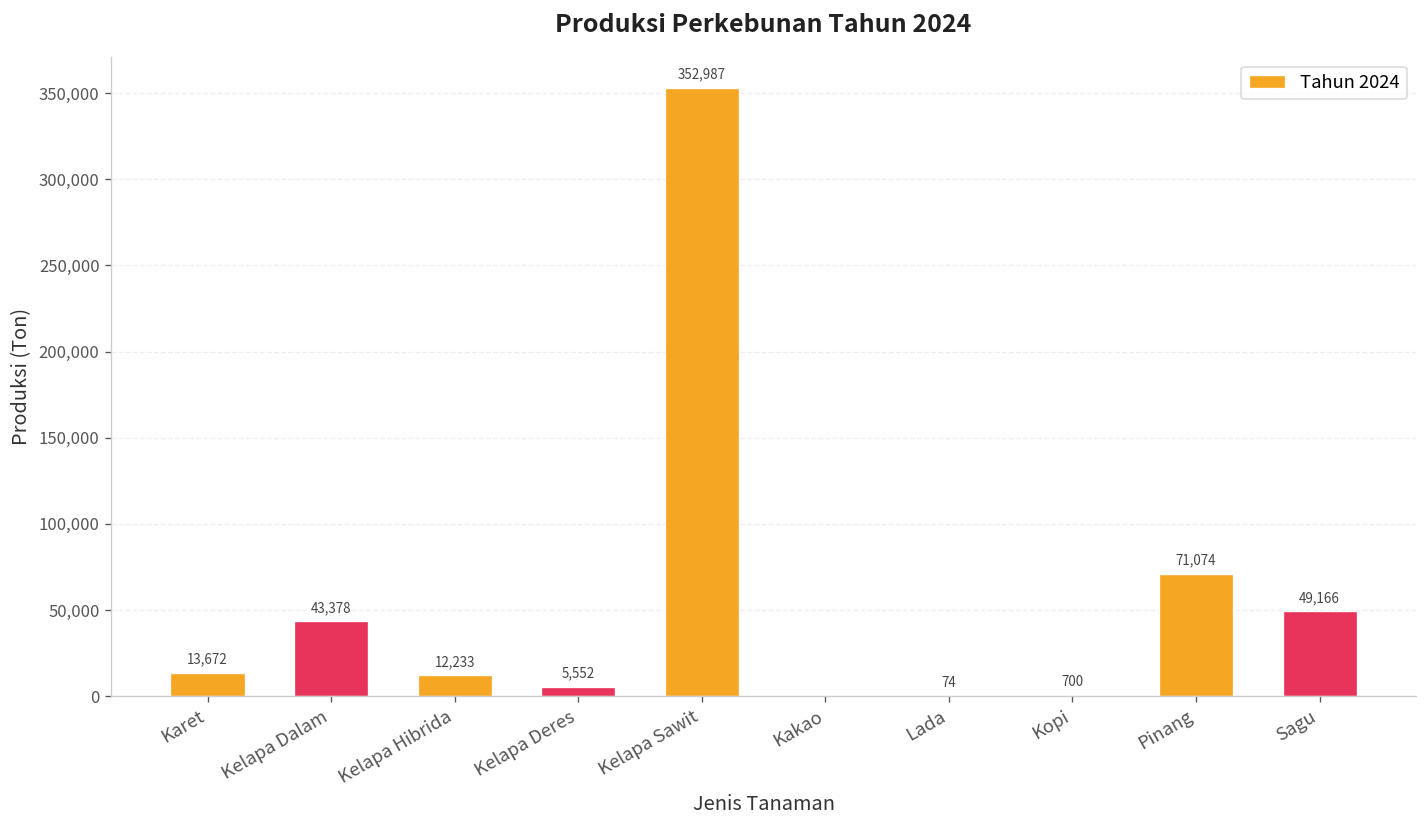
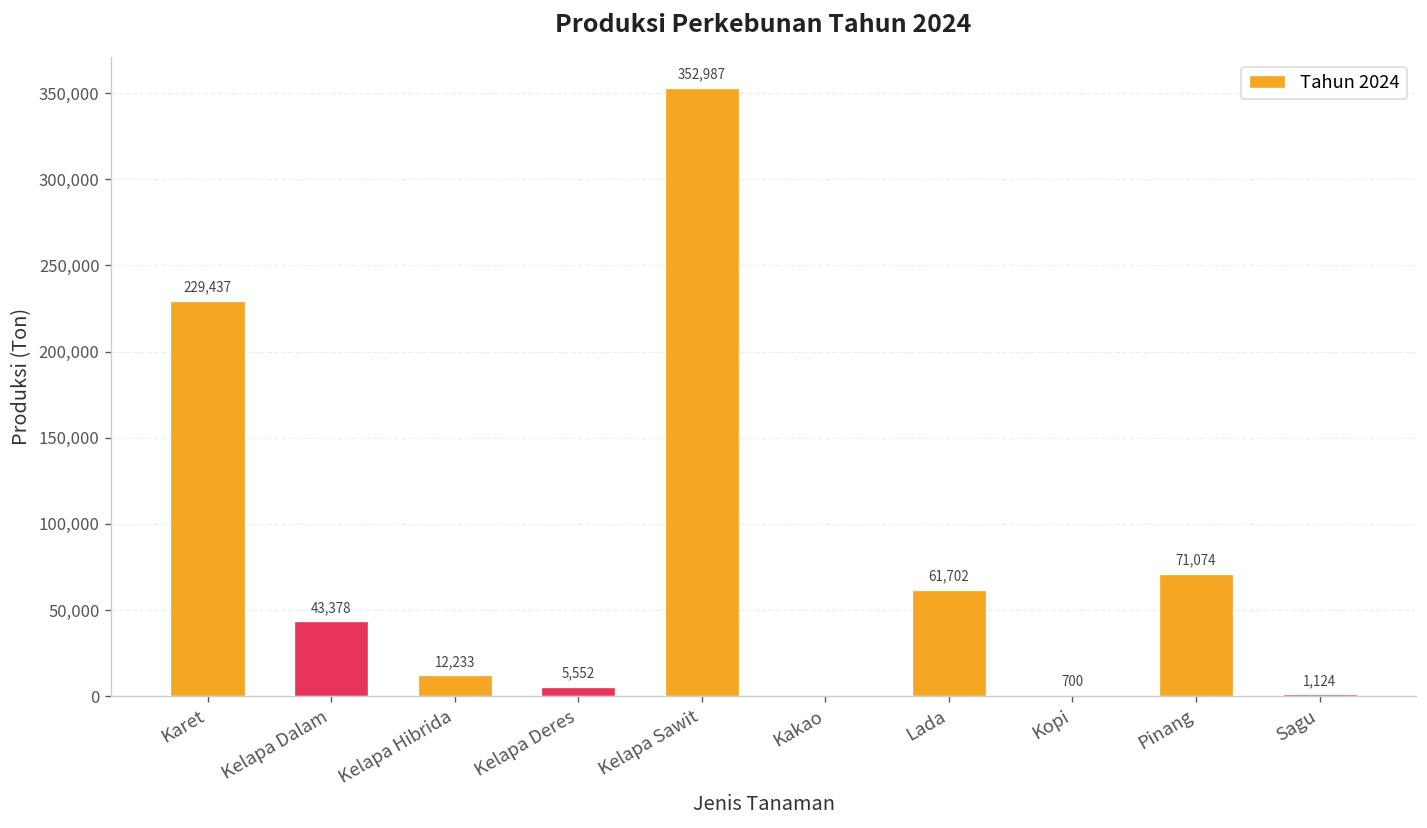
  {
-   "Karet": "13,672",
+   "Karet": "229,437",
    "Kelapa Dalam": "43,378",
    "Kelapa Hibrida": "12,233",
    "Kelapa Deres": "5,552",
    "Kelapa Sawit": "352,987",
-   "Lada": "74",
+   "Lada": "61,702",
    "Kopi": "700",
    "Pinang": "71,074",
-   "Sagu": "49,166"
+   "Sagu": "1,124"
  }
